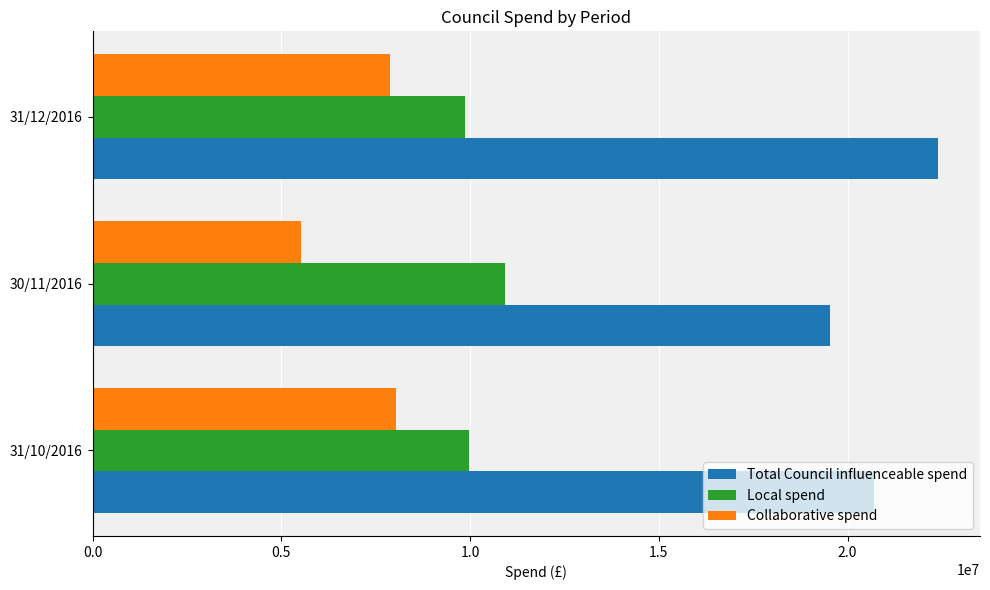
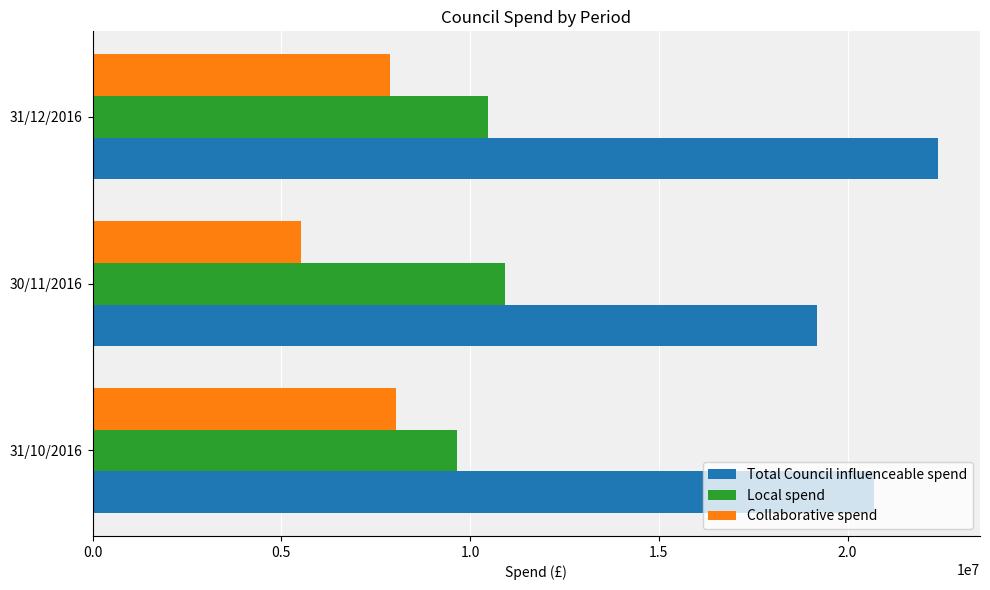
  {
    "Total Council influenceable spend": {
      "31/12/2016": 22400000,
-     "30/11/2016": 19500000
+     "30/11/2016": 19200000
    },
    "Local spend": {
-     "31/12/2016": 9900000,
+     "31/12/2016": 10500000,
      "30/11/2016": 10900000,
-     "31/10/2016": 10000000
+     "31/10/2016": 9700000
    },
    "Collaborative spend": {
      "31/12/2016": 7900000,
      "30/11/2016": 5500000,
      "31/10/2016": 8000000
    }
  }
